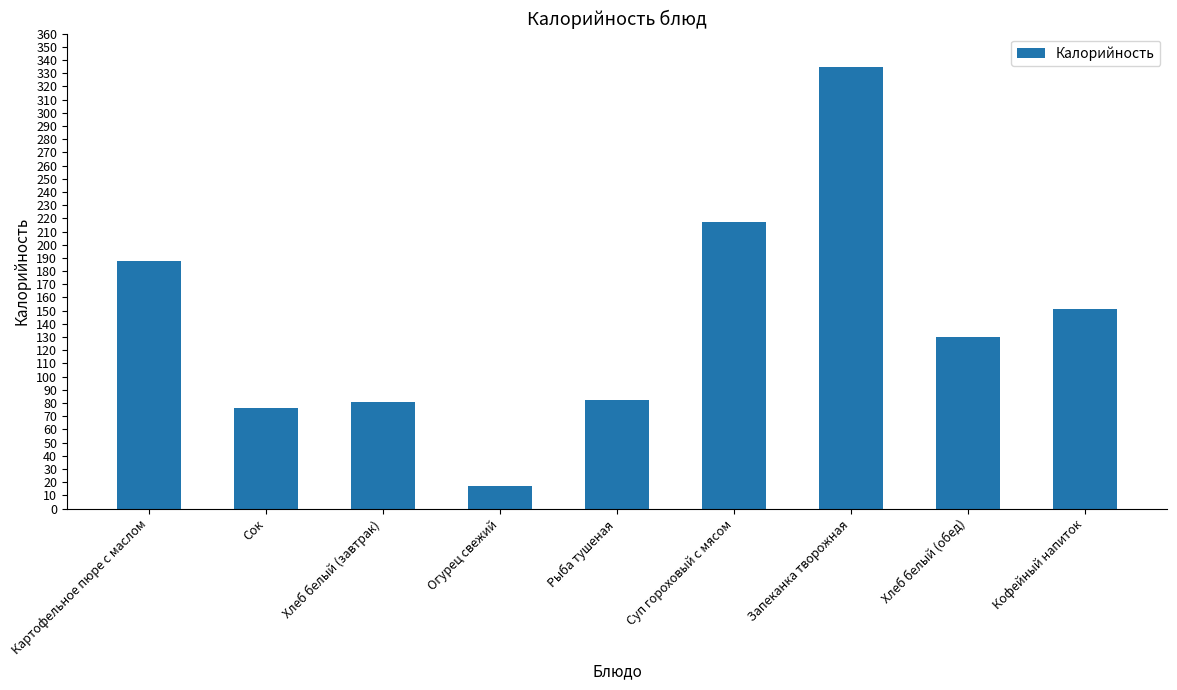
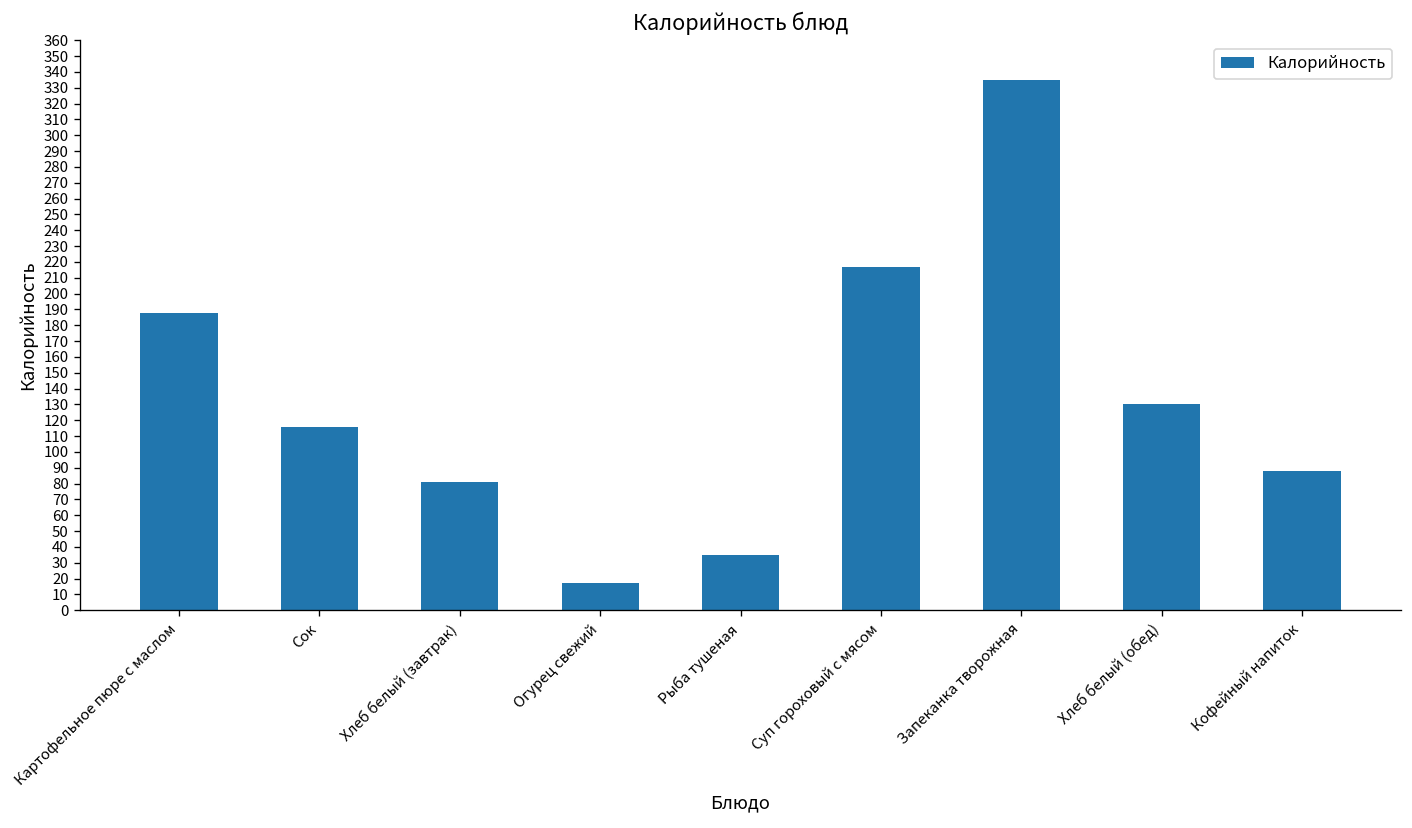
  {
    "Картофельное пюре с маслом": 188,
-   "Сок": 76,
+   "Сок": 116,
    "Хлеб белый (завтрак)": 81,
    "Огурец свежий": 17,
-   "Рыба тушеная": 82,
+   "Рыба тушеная": 35,
    "Суп гороховый с мясом": 217,
    "Запеканка творожная": 335,
    "Хлеб белый (обед)": 130,
-   "Кофейный напиток": 151
+   "Кофейный напиток": 88
  }
